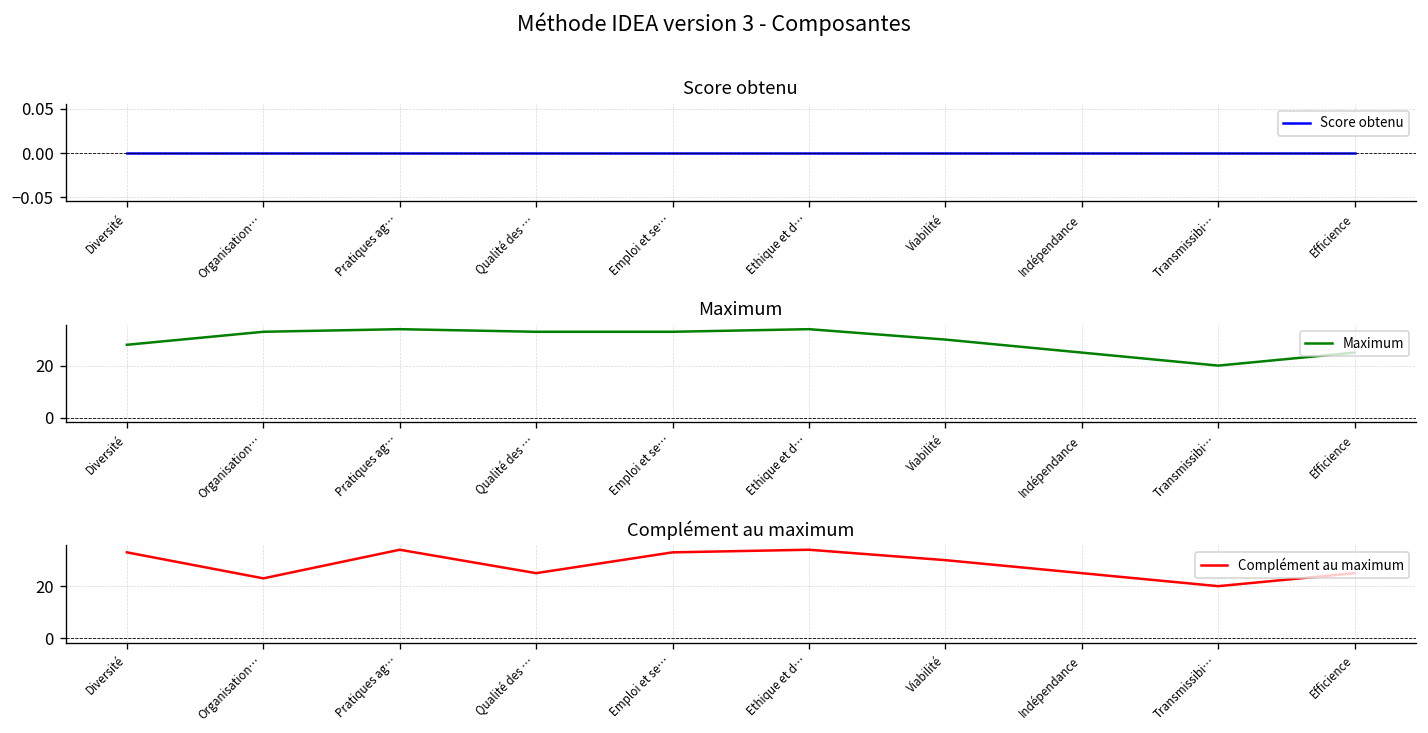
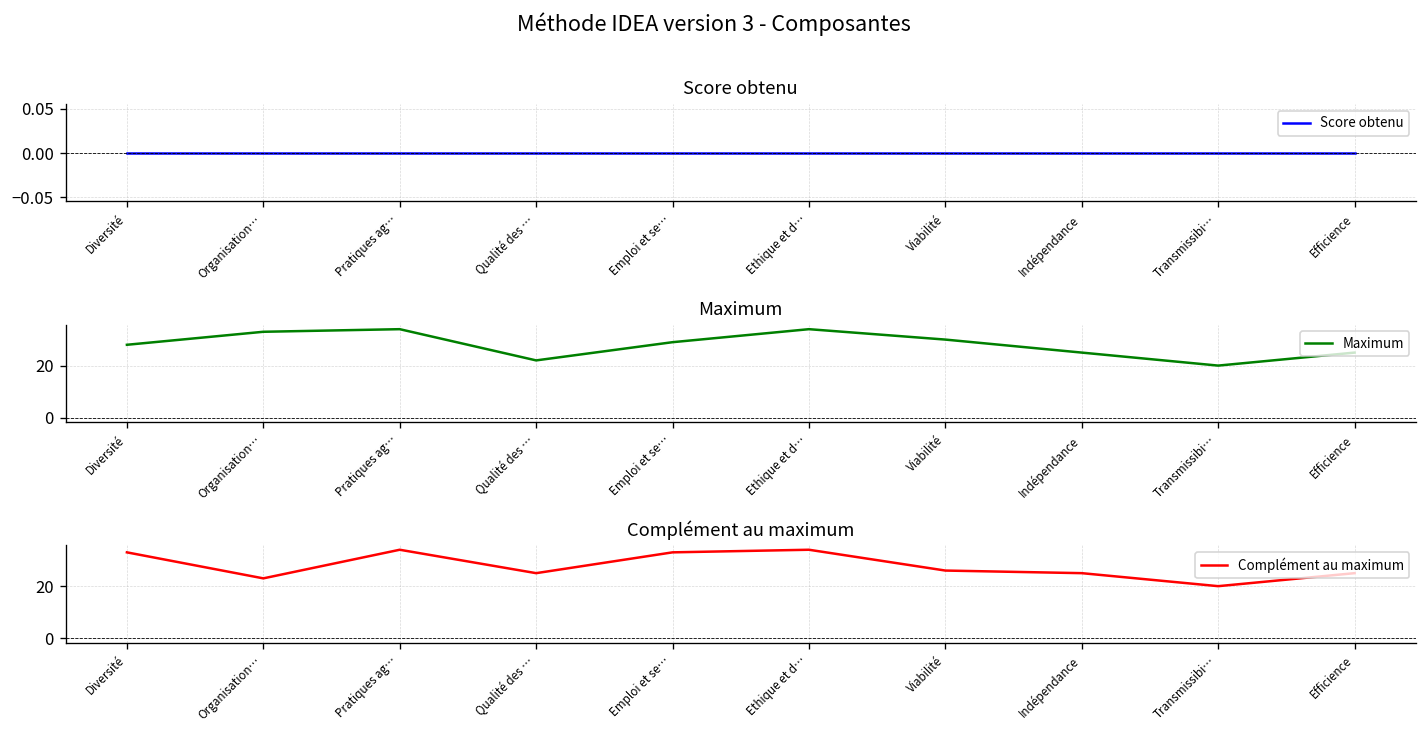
  {
    "Score obtenu": {
      "Diversité": 0.00,
      "Organisation…": 0.00,
      "Pratiques ag…": 0.00,
      "Qualité des …": 0.00,
      "Emploi et se…": 0.00,
      "Ethique et d…": 0.00,
      "Viabilité": 0.00,
      "Indépendance": 0.00,
      "Transmissibi…": 0.00,
      "Efficience": 0.00
    },
    "Maximum": {
      "Diversité": 28,
      "Organisation…": 33,
      "Pratiques ag…": 34,
-     "Qualité des …": 33,
-     "Emploi et se…": 33,
+     "Qualité des …": 22,
+     "Emploi et se…": 29,
      "Ethique et d…": 34,
      "Viabilité": 30,
      "Indépendance": 25,
      "Transmissibi…": 20
    },
    "Complément au maximum": {
      "Diversité": 33,
      "Organisation…": 23,
      "Pratiques ag…": 34,
      "Qualité des …": 25,
      "Emploi et se…": 33,
      "Ethique et d…": 34,
-     "Viabilité": 30,
+     "Viabilité": 26,
      "Indépendance": 25,
      "Transmissibi…": 20
    }
  }
